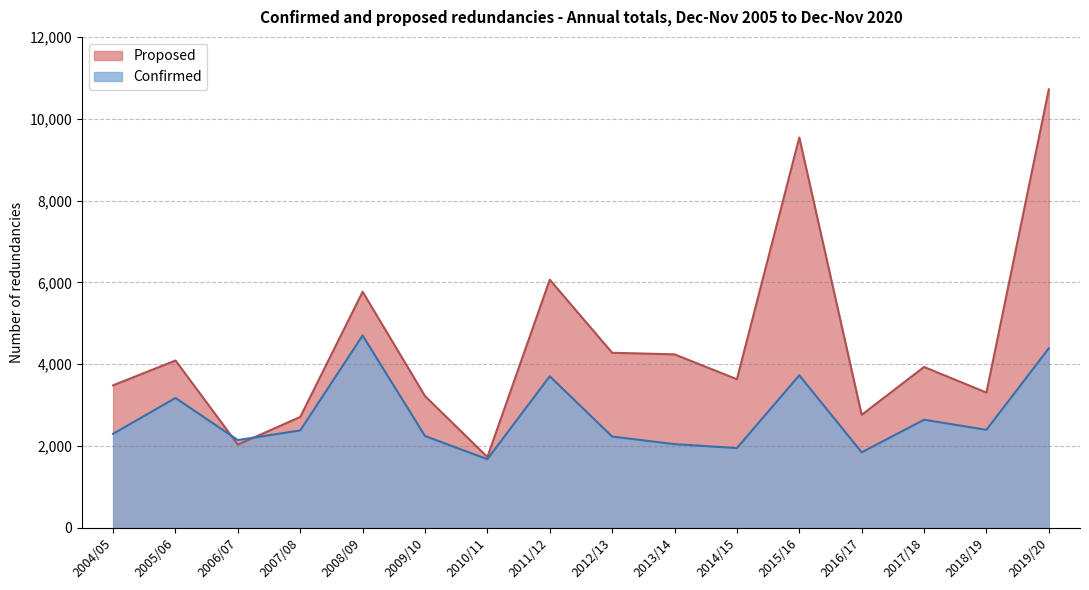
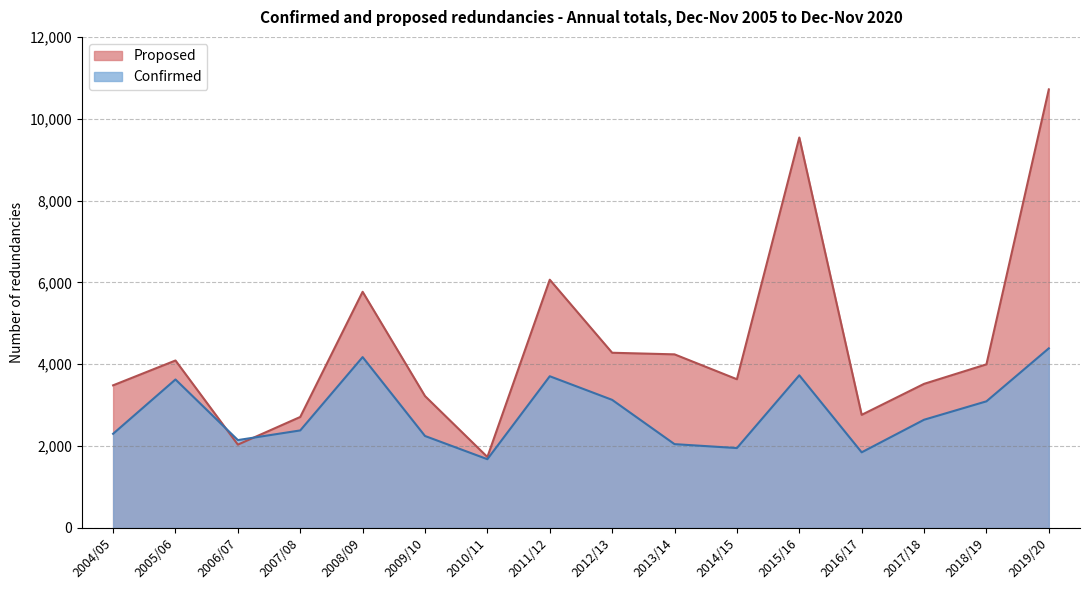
  {
    "Proposed": {
      "2004/05": "3,500",
      "2005/06": "4,100",
      "2006/07": "2,000",
      "2007/08": "2,700",
      "2008/09": "5,800",
      "2009/10": "3,200",
      "2011/12": "6,100",
      "2012/13": "4,300",
      "2013/14": "4,200",
      "2014/15": "3,600",
      "2015/16": "9,500",
      "2016/17": "2,800",
-     "2017/18": "3,900",
-     "2018/19": "3,300",
+     "2017/18": "3,500",
+     "2018/19": "4,000",
      "2019/20": "10,700"
    },
    "Confirmed": {
      "2004/05": "2,300",
-     "2005/06": "3,200",
+     "2005/06": "3,600",
      "2006/07": "2,100",
      "2007/08": "2,400",
-     "2008/09": "4,700",
+     "2008/09": "4,200",
      "2009/10": "2,200",
      "2011/12": "3,700",
-     "2012/13": "2,200",
+     "2012/13": "3,100",
      "2013/14": "2,000",
      "2014/15": "2,000",
      "2015/16": "3,700",
      "2016/17": "1,800",
      "2017/18": "2,600",
-     "2018/19": "2,400",
+     "2018/19": "3,100",
      "2019/20": "4,400"
    }
  }
